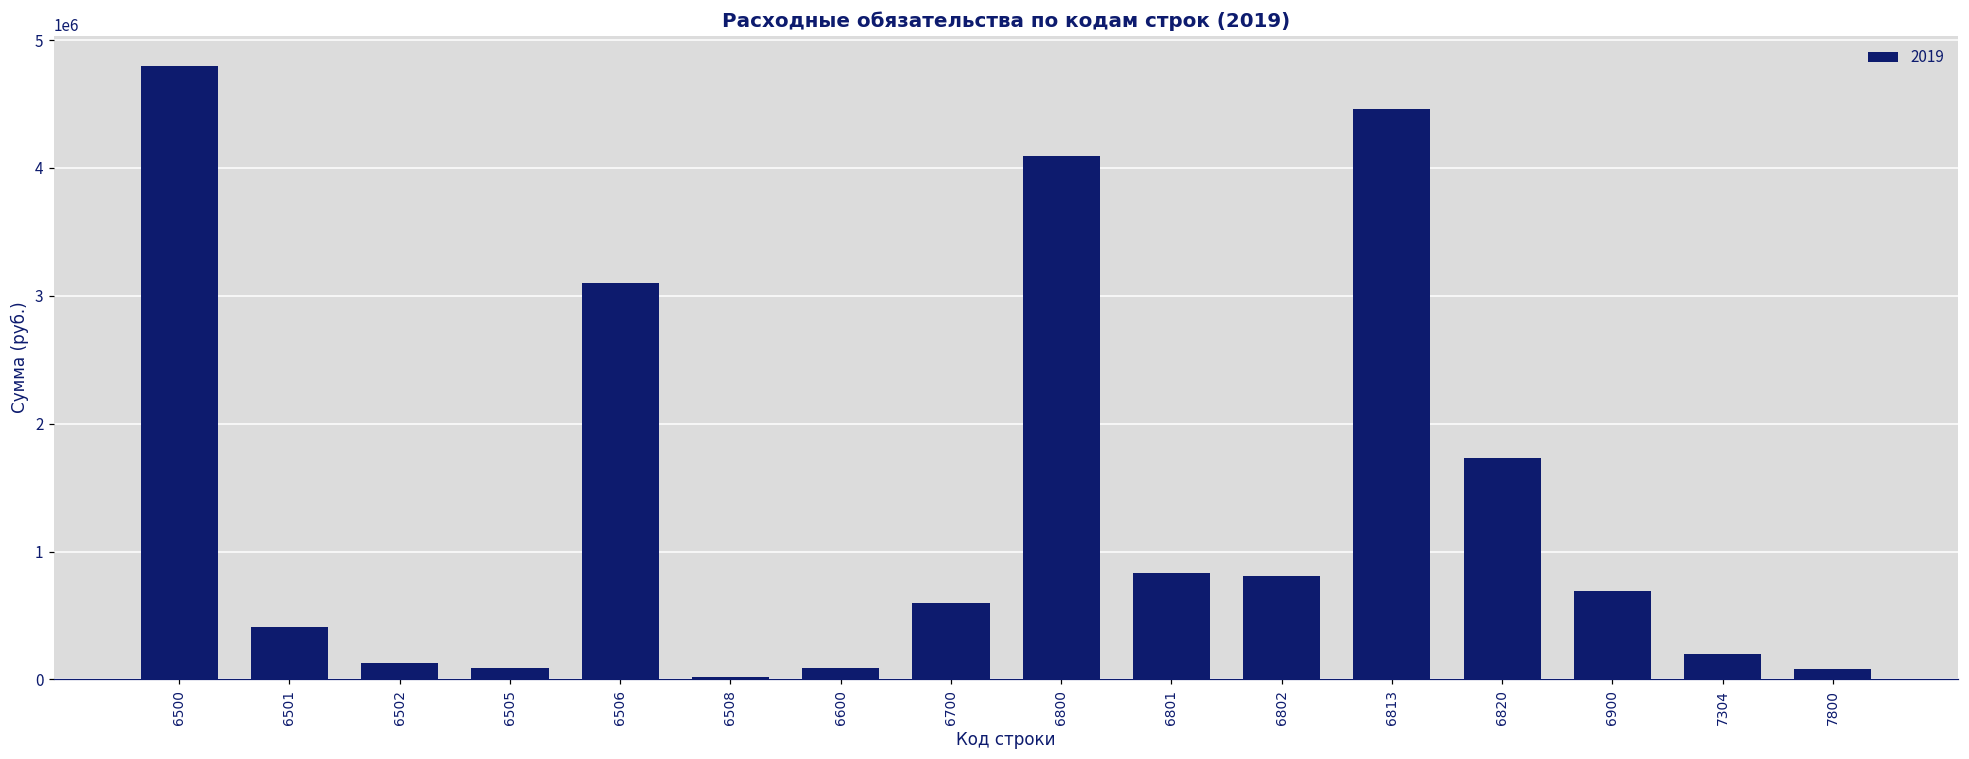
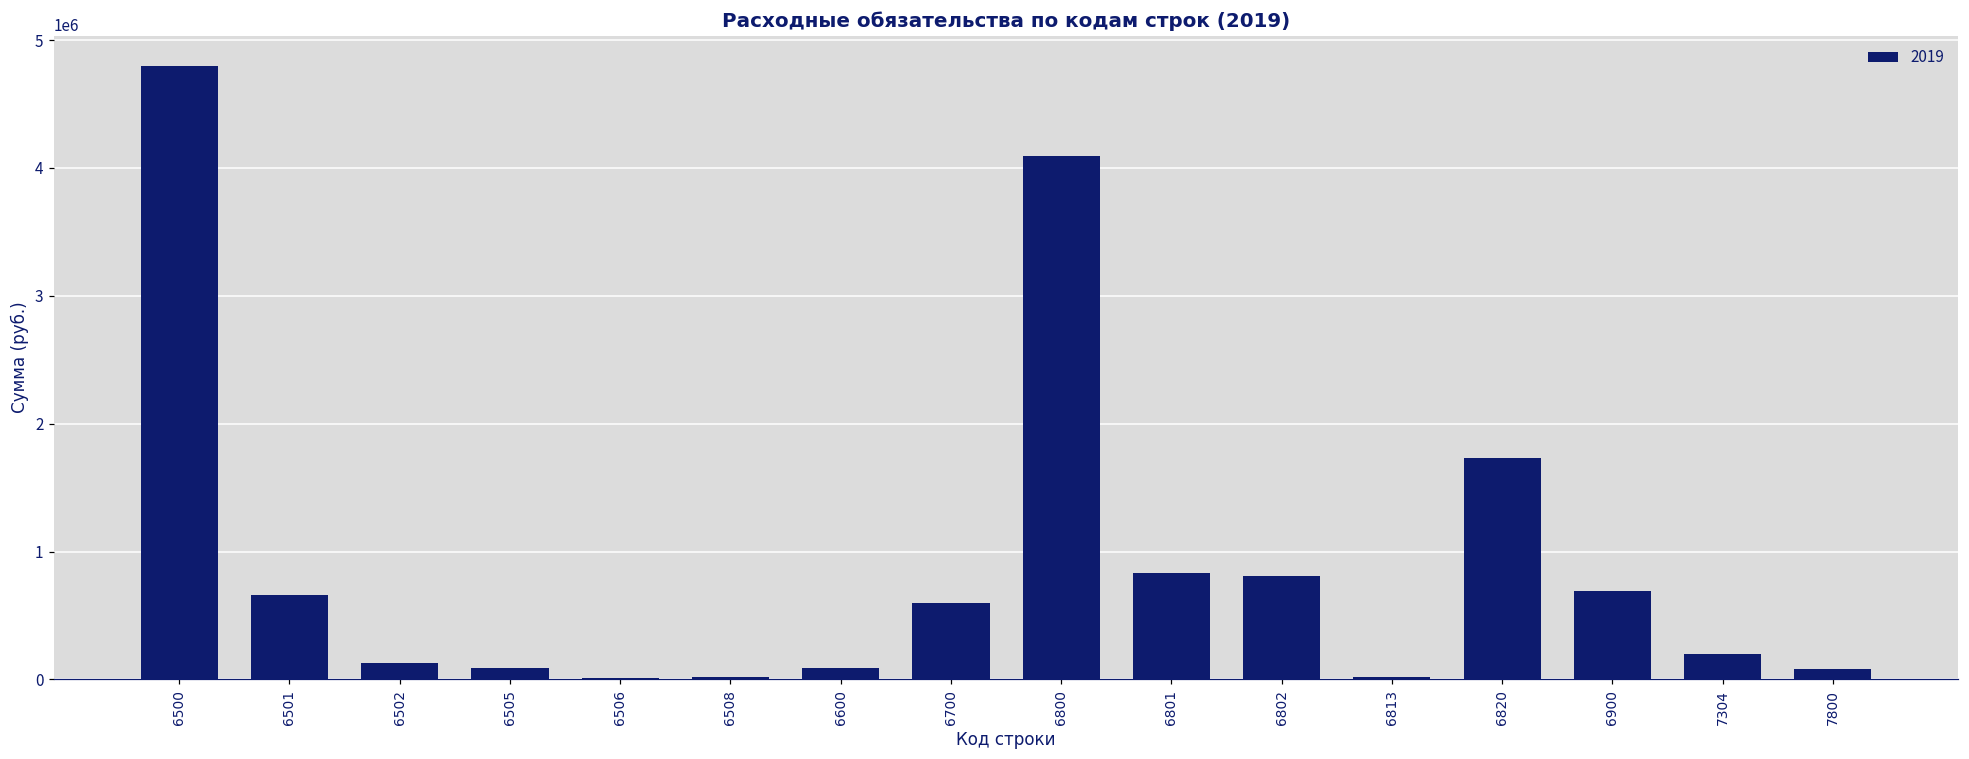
  {
    "6500": 4790000,
-   "6501": 410000,
+   "6501": 660000,
    "6502": 130000,
    "6505": 90000,
-   "6506": 3100000,
+   "6506": 10000,
    "6600": 90000,
    "6700": 590000,
    "6800": 4090000,
    "6801": 830000,
    "6802": 810000,
-   "6813": 4460000,
+   "6813": 20000,
    "6820": 1730000,
    "6900": 690000,
    "7304": 200000,
    "7800": 90000
  }
